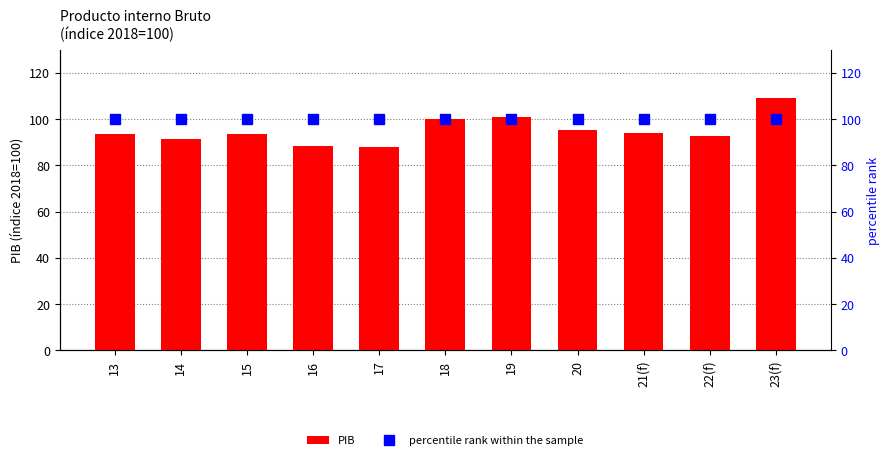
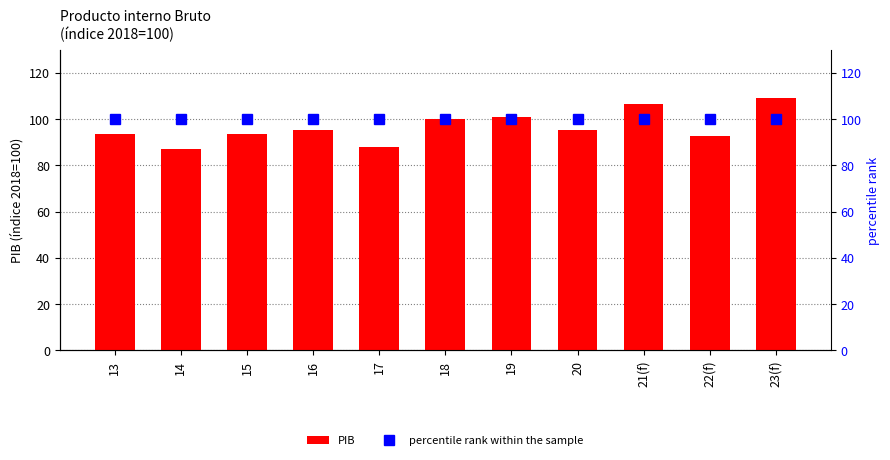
  {
    "PIB": {
      "13": 94,
-     "14": 92,
+     "14": 87,
      "15": 94,
-     "16": 88,
+     "16": 95,
      "17": 88,
      "18": 100,
      "19": 101,
      "20": 95,
-     "21(f)": 94,
+     "21(f)": 106,
      "22(f)": 93,
      "23(f)": 109
    },
    "percentile rank within the sample": {
      "13": 100,
      "14": 100,
      "15": 100,
      "16": 100,
      "17": 100,
      "18": 100,
      "19": 100,
      "20": 100,
      "21(f)": 100,
      "22(f)": 100,
      "23(f)": 100
    }
  }
